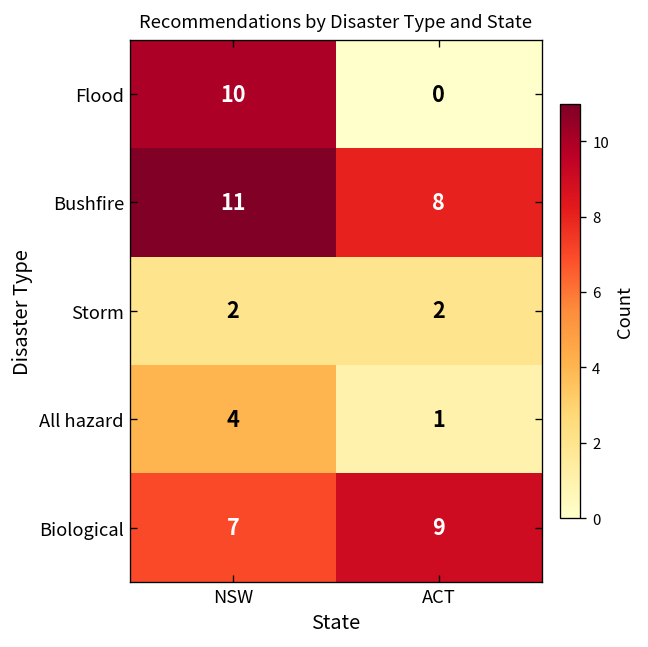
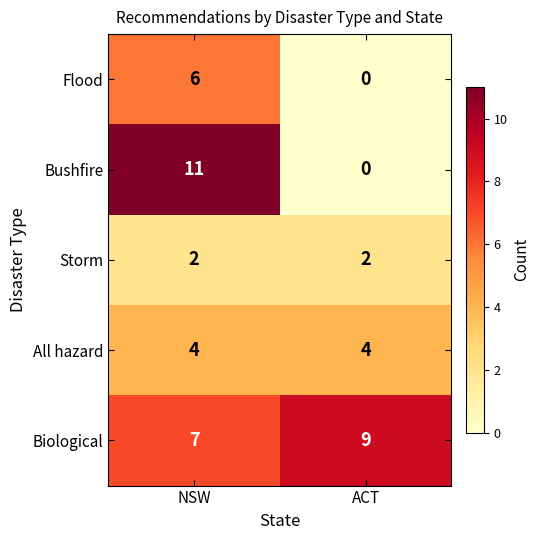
  {
    "Flood": {
-     "NSW": 10,
+     "NSW": 6,
      "ACT": 0
    },
    "Bushfire": {
      "NSW": 11,
-     "ACT": 8
+     "ACT": 0
    },
    "Storm": {
      "NSW": 2,
      "ACT": 2
    },
    "All hazard": {
      "NSW": 4,
-     "ACT": 1
+     "ACT": 4
    },
    "Biological": {
      "NSW": 7,
      "ACT": 9
    }
  }
